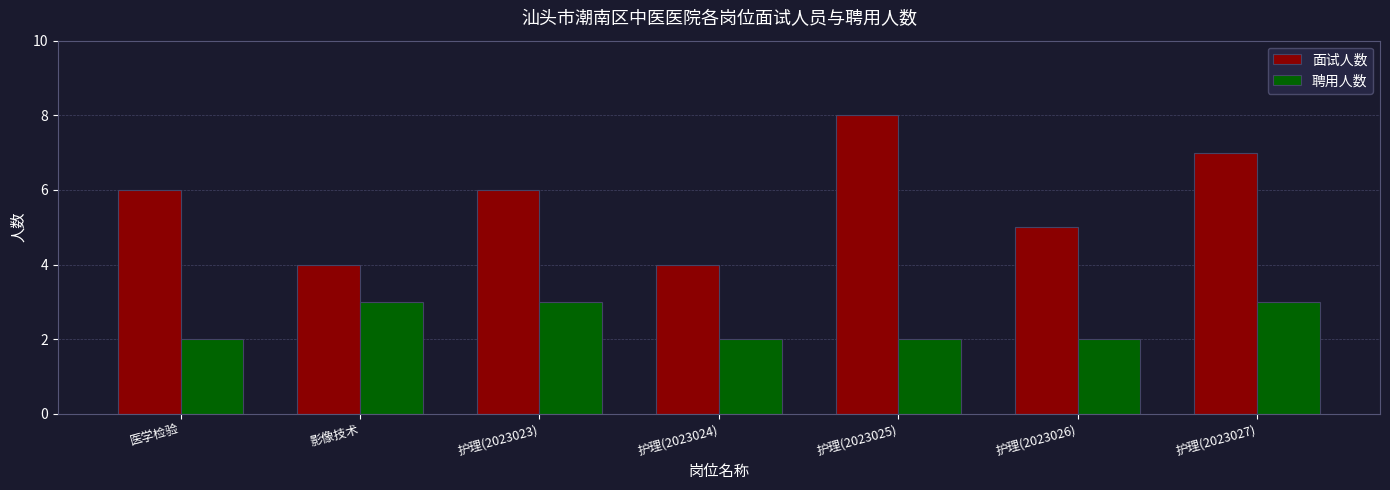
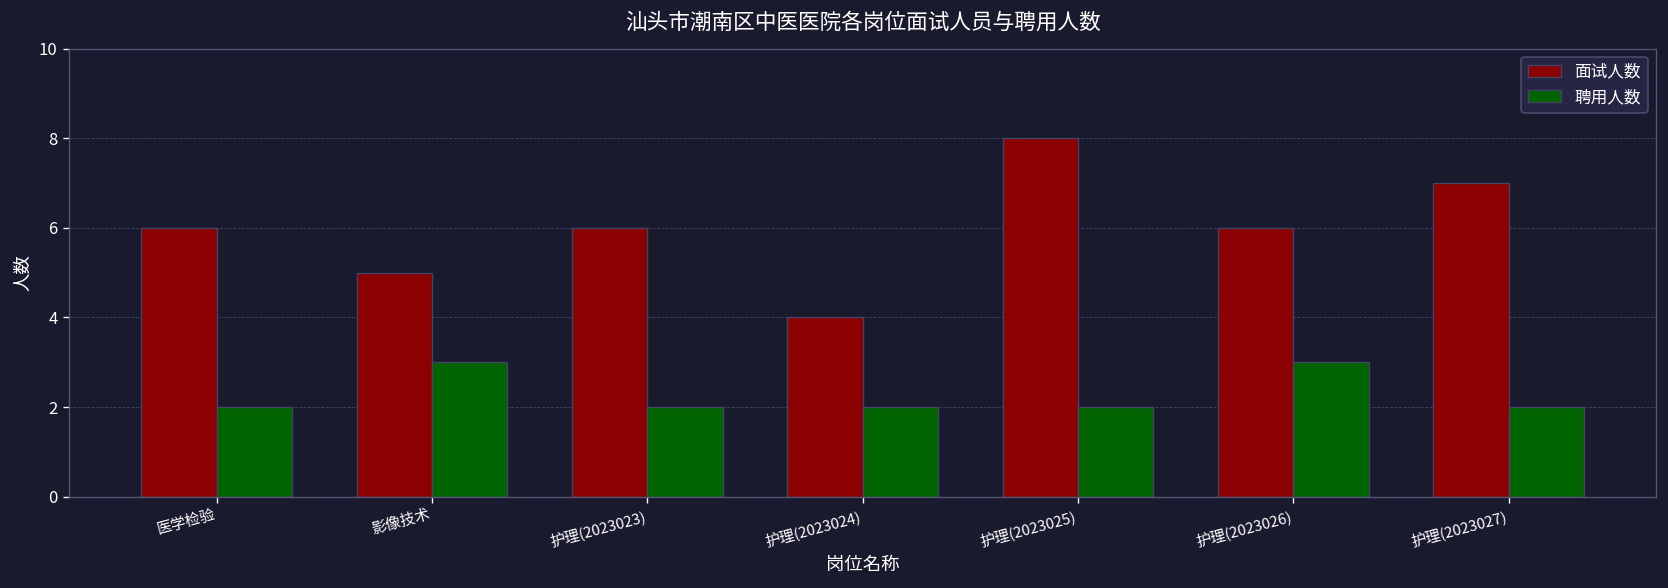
  {
    "面试人数": {
      "医学检验": 6,
-     "影像技术": 4,
+     "影像技术": 5,
      "护理(2023023)": 6,
      "护理(2023024)": 4,
      "护理(2023025)": 8,
-     "护理(2023026)": 5,
+     "护理(2023026)": 6,
      "护理(2023027)": 7
    },
    "聘用人数": {
      "医学检验": 2,
      "影像技术": 3,
-     "护理(2023023)": 3,
+     "护理(2023023)": 2,
      "护理(2023024)": 2,
      "护理(2023025)": 2,
-     "护理(2023026)": 2,
-     "护理(2023027)": 3
+     "护理(2023026)": 3,
+     "护理(2023027)": 2
    }
  }
